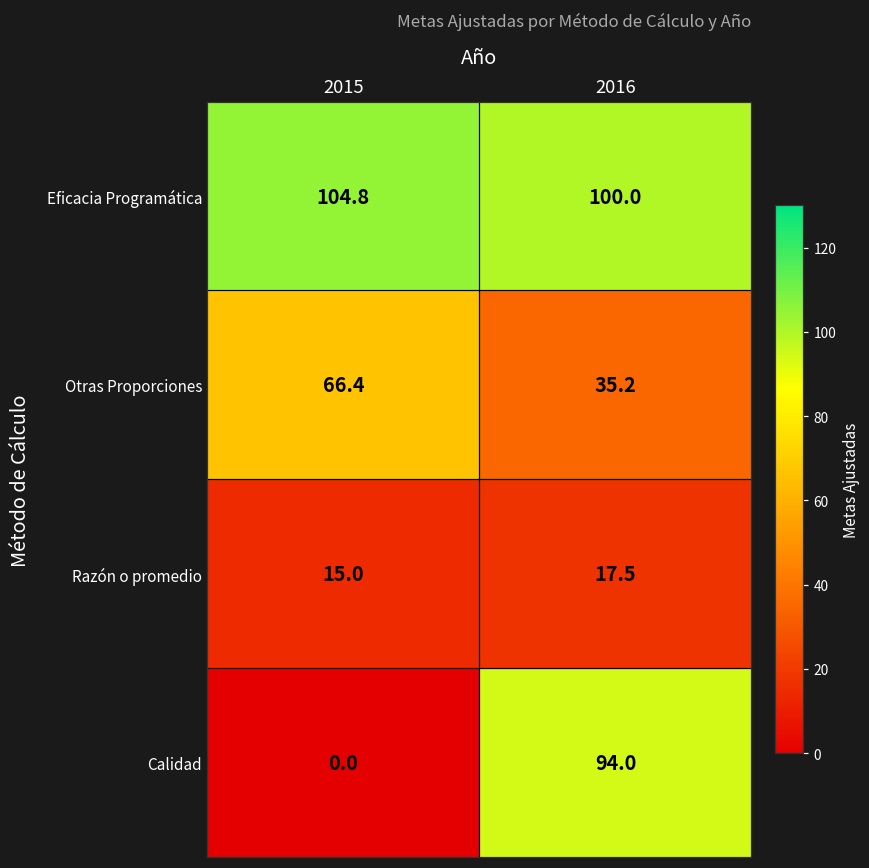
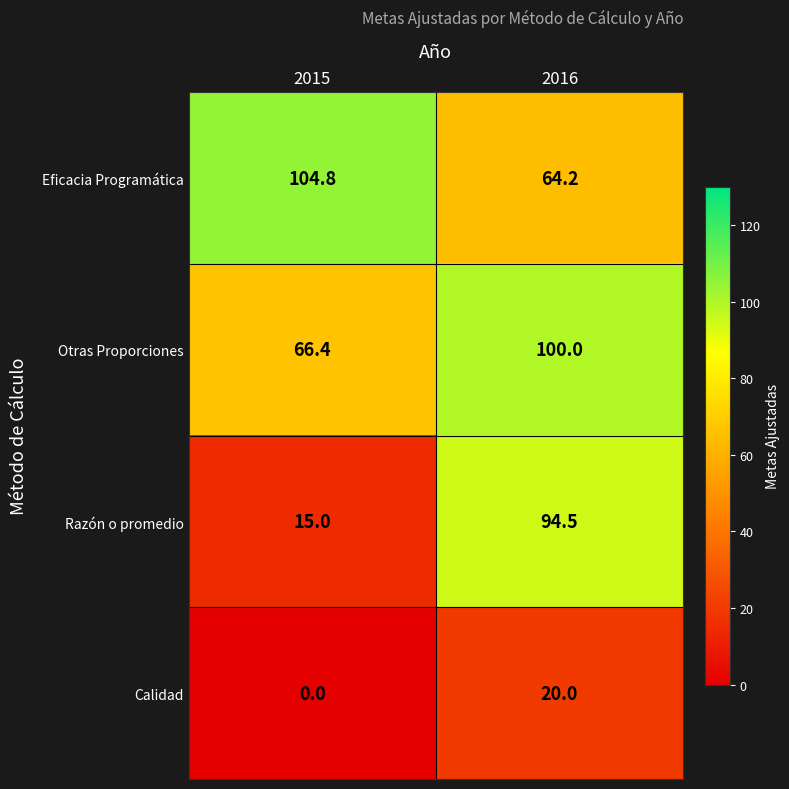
  {
    "Eficacia Programática": {
      "2015": 104.8,
-     "2016": 100.0
+     "2016": 64.2
    },
    "Otras Proporciones": {
      "2015": 66.4,
-     "2016": 35.2
+     "2016": 100.0
    },
    "Razón o promedio": {
      "2015": 15.0,
-     "2016": 17.5
+     "2016": 94.5
    },
    "Calidad": {
      "2015": 0.0,
-     "2016": 94.0
+     "2016": 20.0
    }
  }
